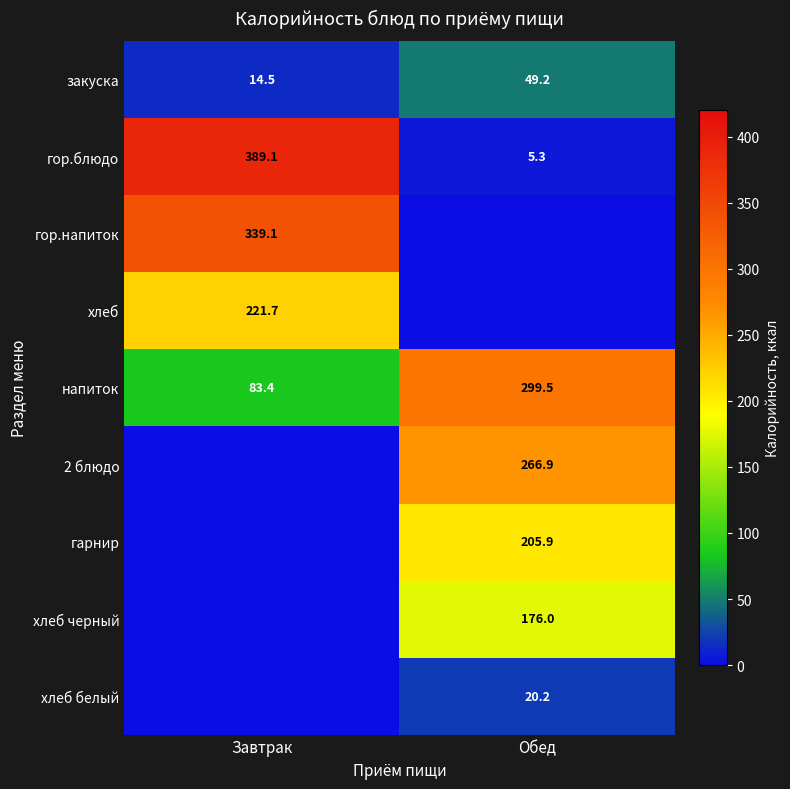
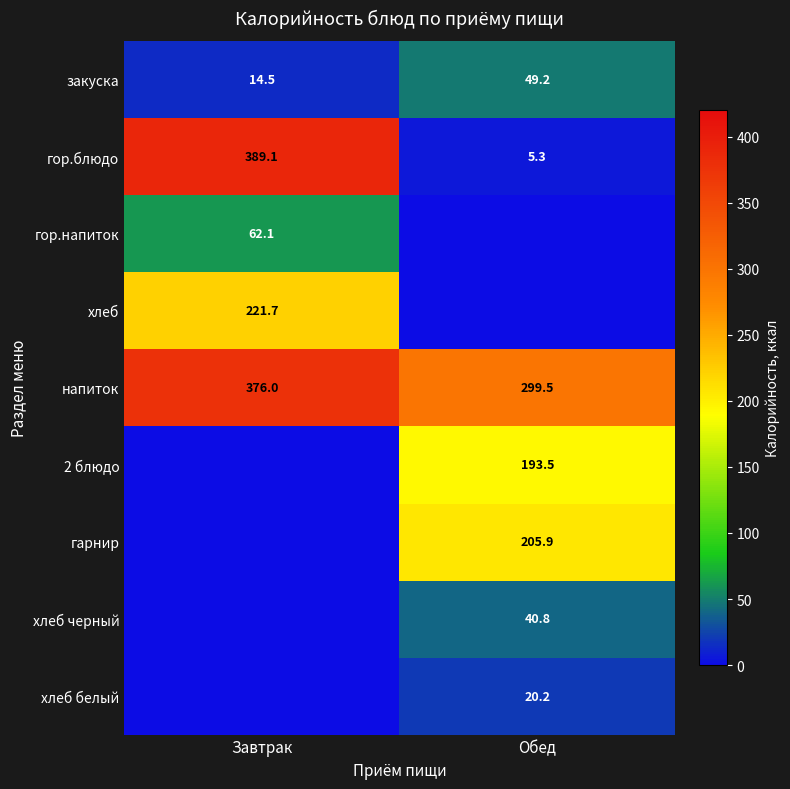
  {
    "закуска": {
      "Завтрак": 14.5,
      "Обед": 49.2
    },
    "гор.блюдо": {
      "Завтрак": 389.1,
      "Обед": 5.3
    },
    "гор.напиток": {
-     "Завтрак": 339.1
+     "Завтрак": 62.1
    },
    "хлеб": {
      "Завтрак": 221.7
    },
    "напиток": {
-     "Завтрак": 83.4,
+     "Завтрак": 376.0,
      "Обед": 299.5
    },
    "2 блюдо": {
-     "Обед": 266.9
+     "Обед": 193.5
    },
    "гарнир": {
      "Обед": 205.9
    },
    "хлеб черный": {
-     "Обед": 176.0
+     "Обед": 40.8
    },
    "хлеб белый": {
      "Обед": 20.2
    }
  }
